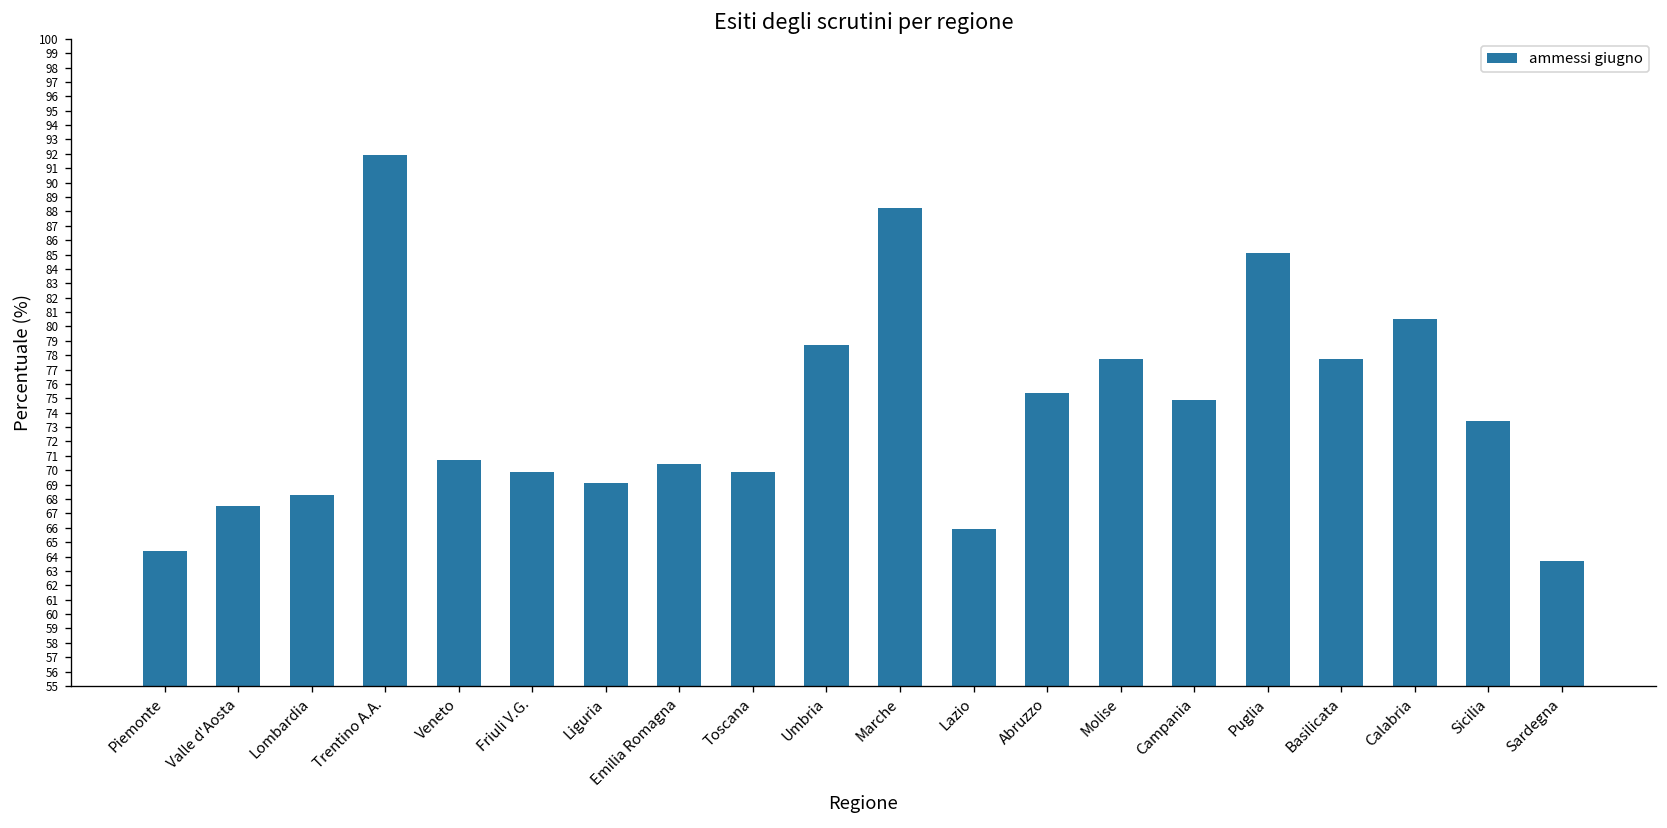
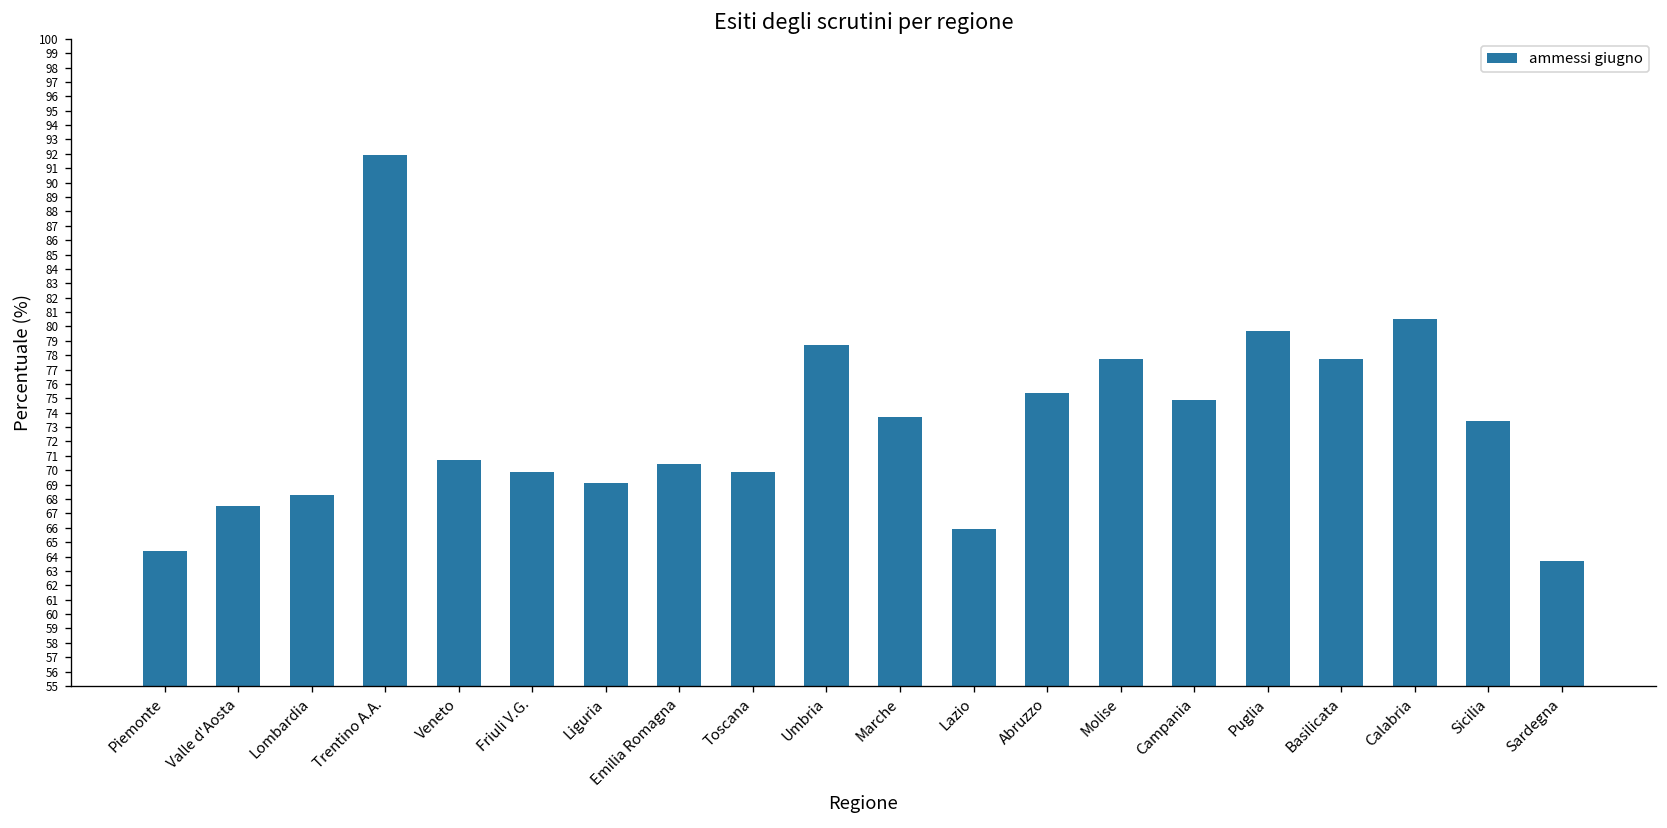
  {
    "Piemonte": 64.4,
    "Valle d'Aosta": 67.5,
    "Lombardia": 68.3,
    "Trentino A.A.": 91.9,
    "Veneto": 70.7,
    "Friuli V.G.": 69.9,
    "Liguria": 69.1,
    "Emilia Romagna": 70.4,
    "Toscana": 69.9,
    "Umbria": 78.7,
-   "Marche": 88.2,
+   "Marche": 73.7,
    "Lazio": 65.9,
    "Abruzzo": 75.4,
    "Molise": 77.7,
    "Campania": 74.9,
-   "Puglia": 85.1,
+   "Puglia": 79.7,
    "Basilicata": 77.7,
    "Calabria": 80.5,
    "Sicilia": 73.4,
    "Sardegna": 63.7
  }
